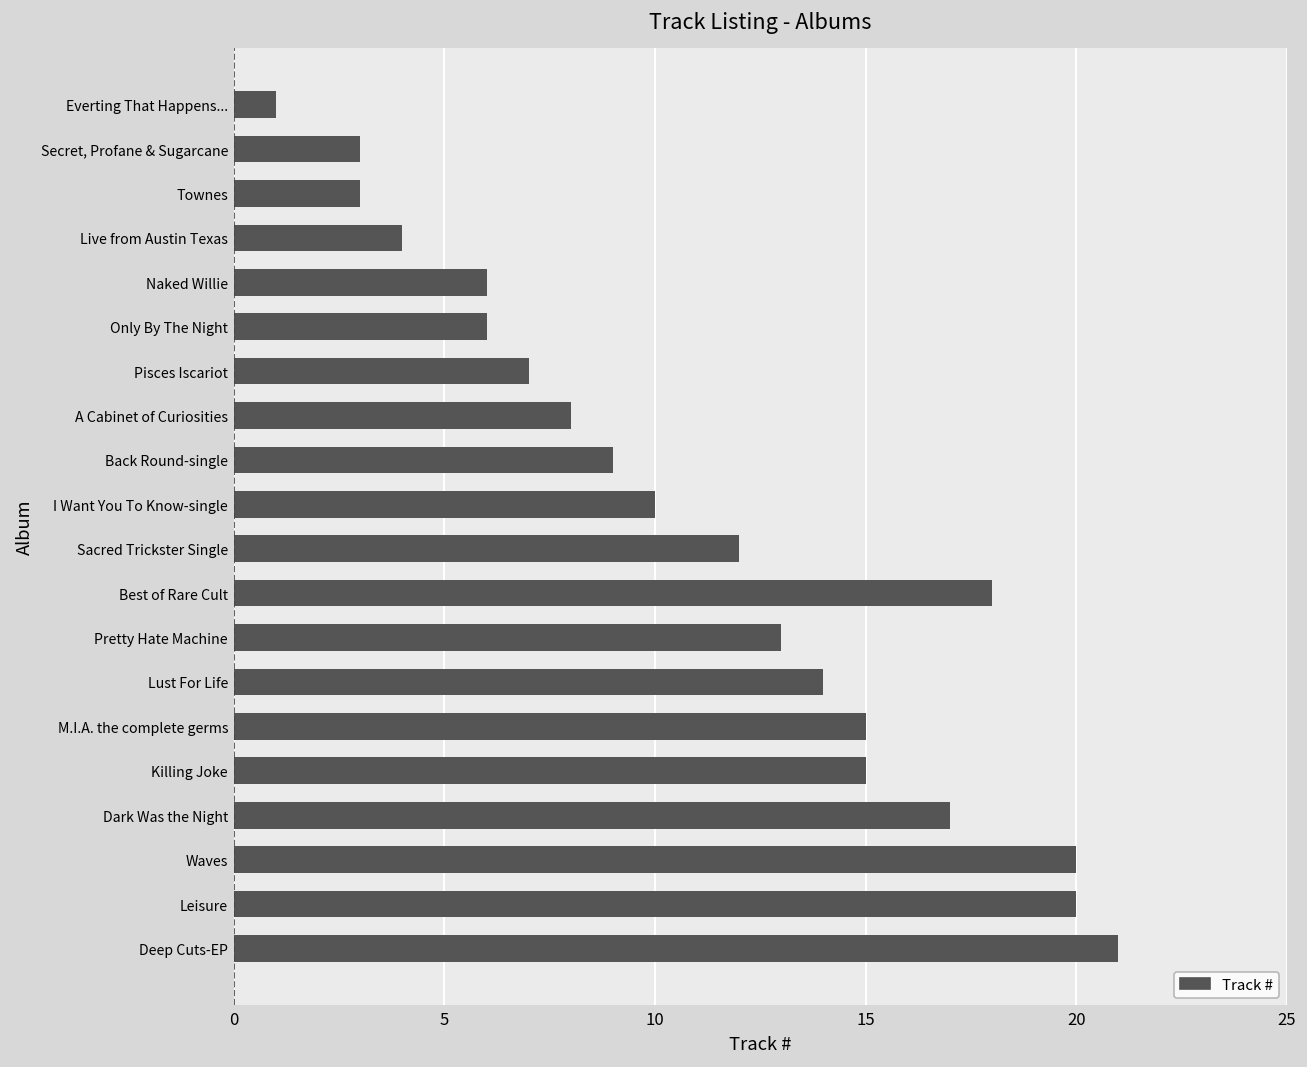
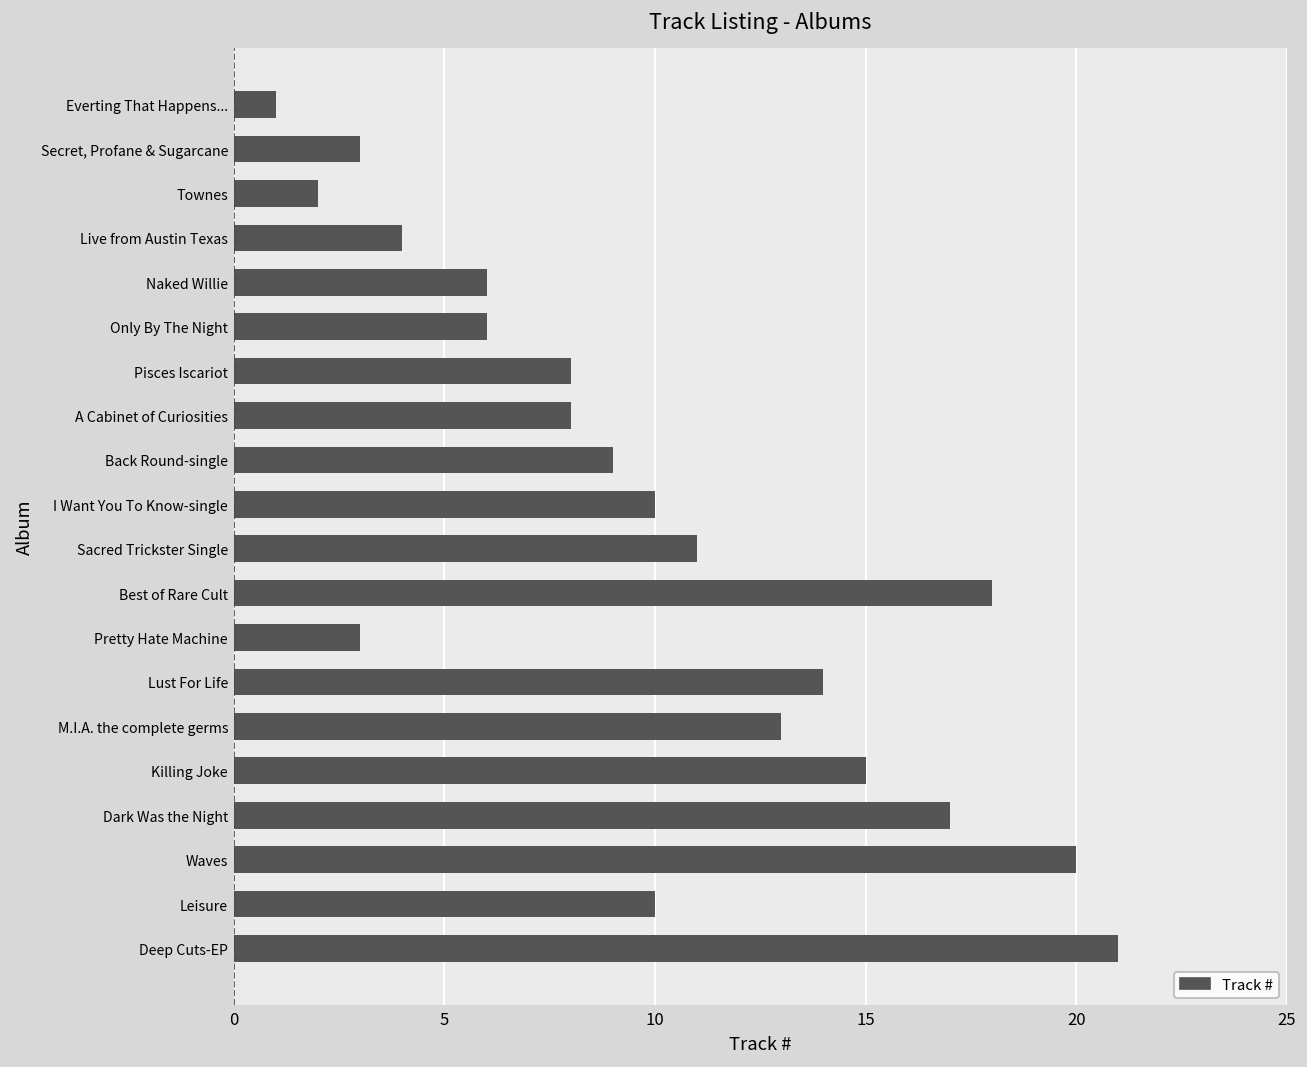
  {
    "Everting That Happens...": 1,
    "Secret, Profane & Sugarcane": 3,
-   "Townes": 3,
+   "Townes": 2,
    "Live from Austin Texas": 4,
    "Naked Willie": 6,
    "Only By The Night": 6,
-   "Pisces Iscariot": 7,
+   "Pisces Iscariot": 8,
    "A Cabinet of Curiosities": 8,
    "Back Round-single": 9,
    "I Want You To Know-single": 10,
-   "Sacred Trickster Single": 12,
+   "Sacred Trickster Single": 11,
    "Best of Rare Cult": 18,
-   "Pretty Hate Machine": 13,
+   "Pretty Hate Machine": 3,
    "Lust For Life": 14,
-   "M.I.A. the complete germs": 15,
+   "M.I.A. the complete germs": 13,
    "Killing Joke": 15,
    "Dark Was the Night": 17,
    "Waves": 20,
-   "Leisure": 20,
+   "Leisure": 10,
    "Deep Cuts-EP": 21
  }
